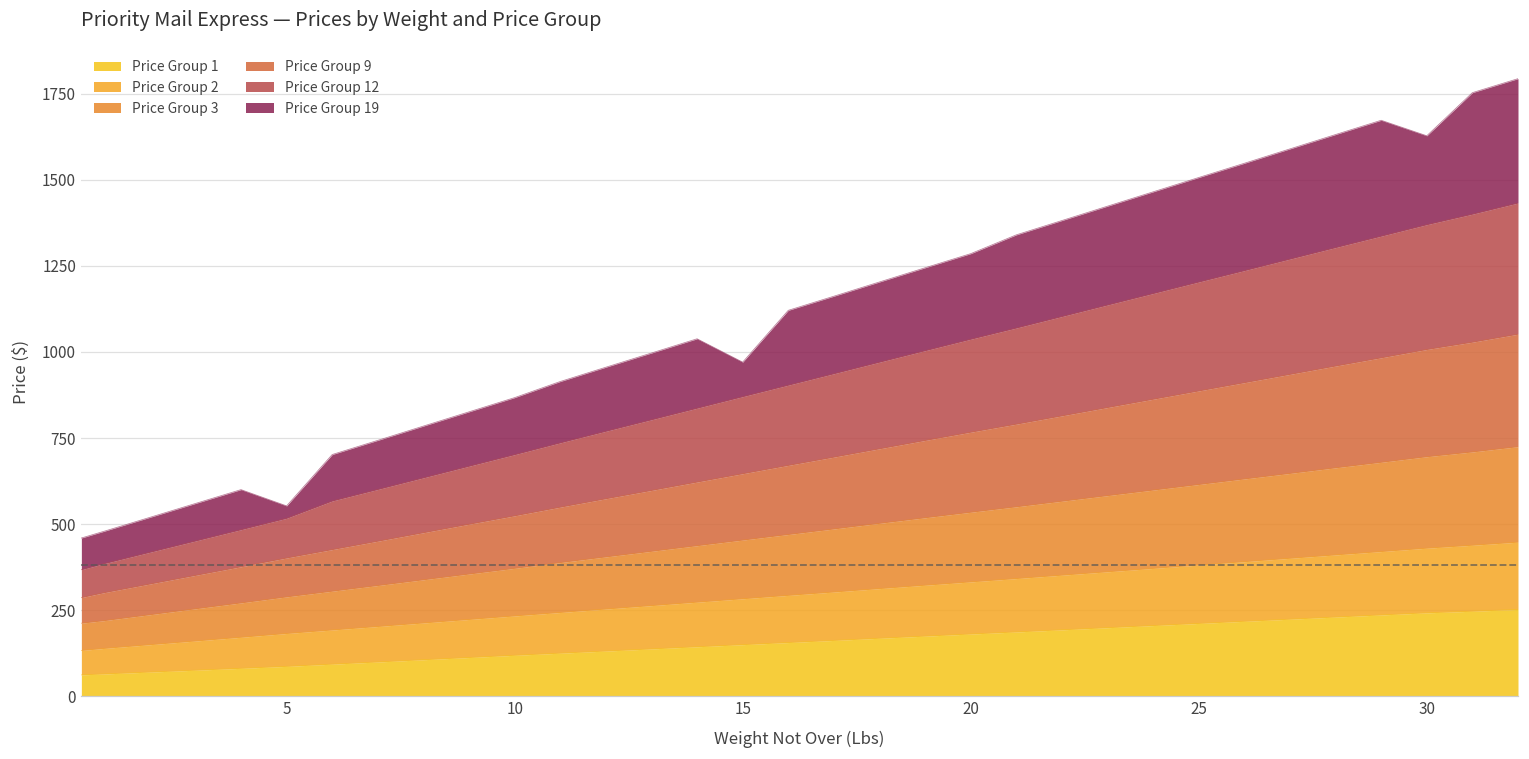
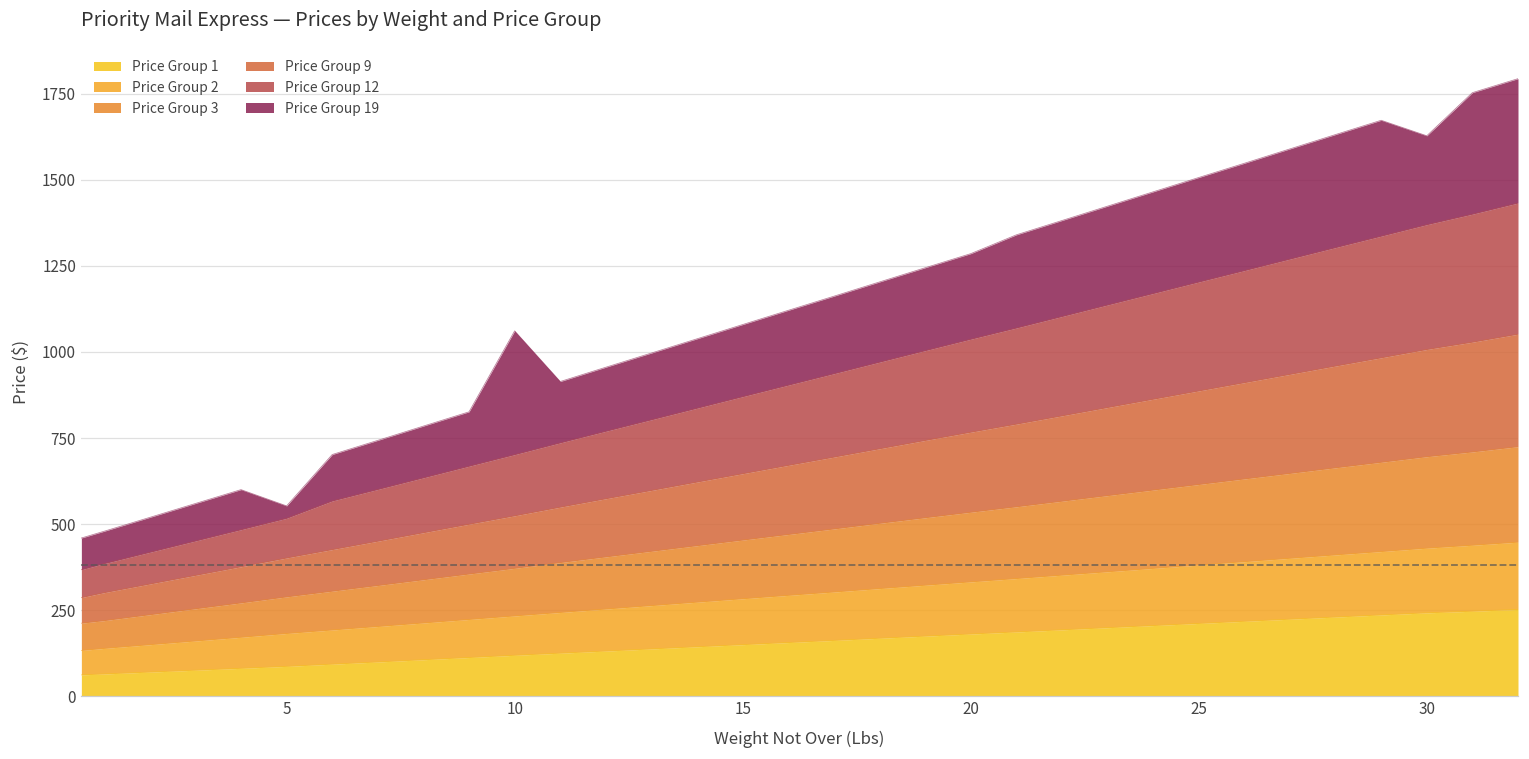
  {
    "Price Group 19": {
      "5": 40,
-     "10": 170,
-     "15": 100,
+     "10": 360,
+     "15": 210,
      "20": 250,
      "25": 300,
      "30": 260
    }
  }
